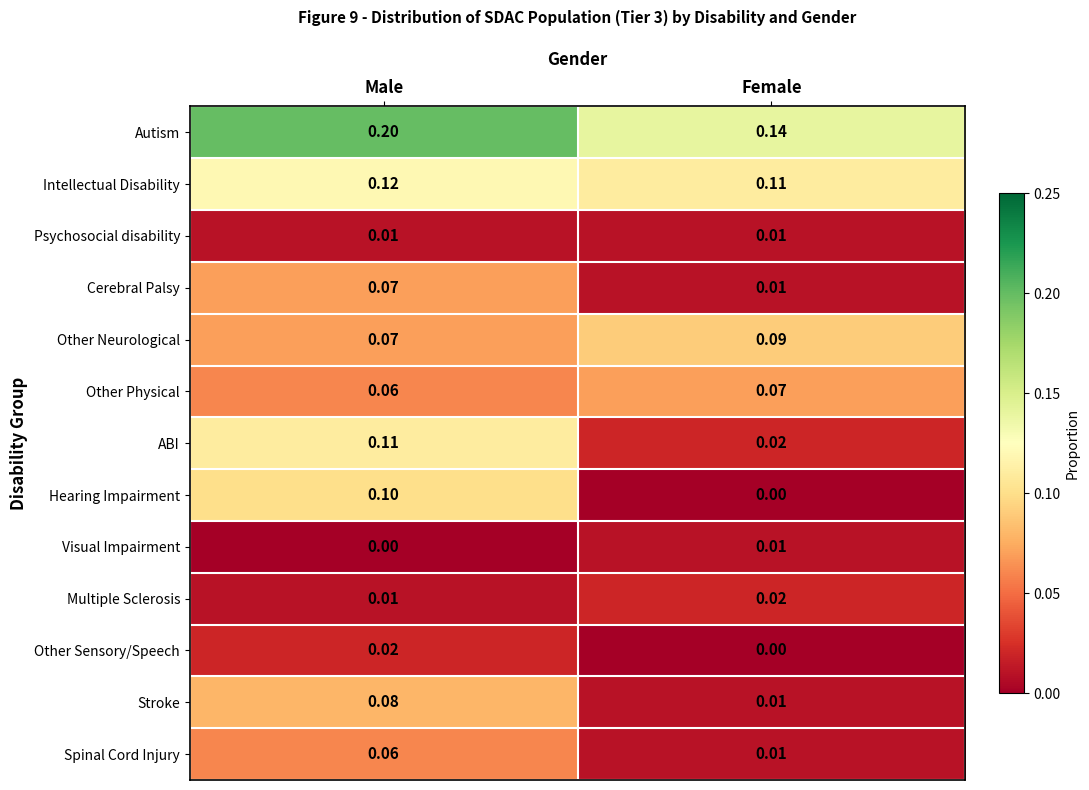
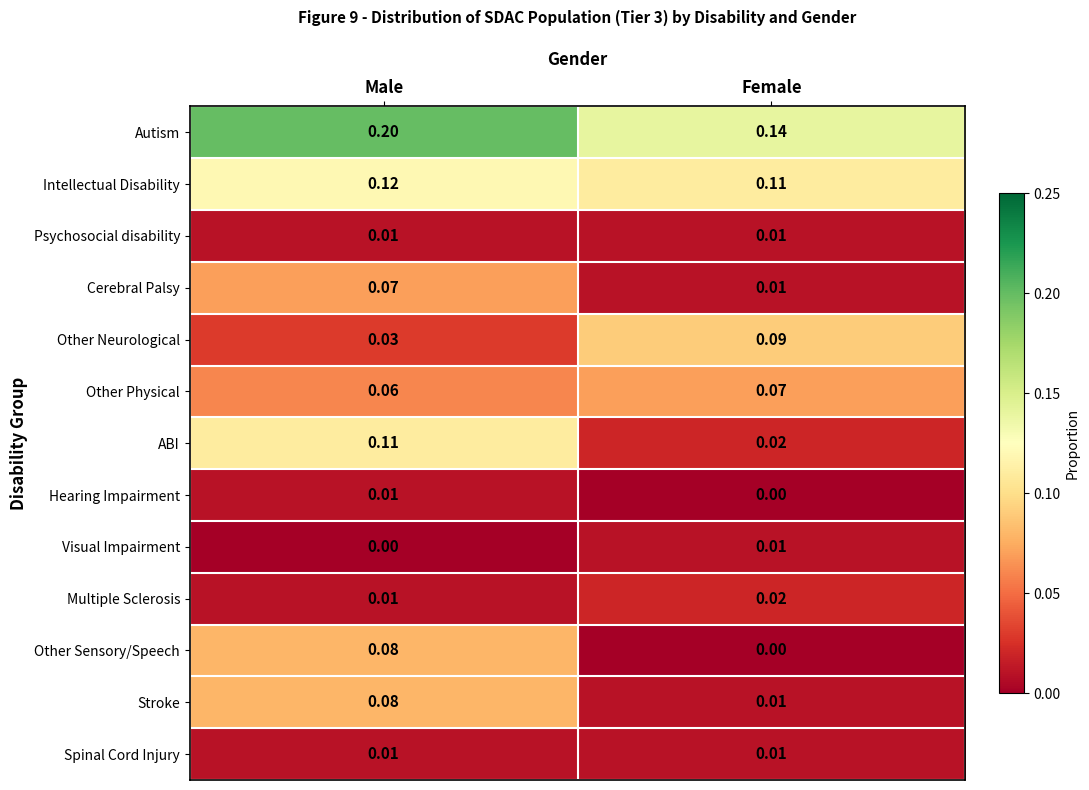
  {
    "Autism": {
      "Male": 0.20,
      "Female": 0.14
    },
    "Intellectual Disability": {
      "Male": 0.12,
      "Female": 0.11
    },
    "Psychosocial disability": {
      "Male": 0.01,
      "Female": 0.01
    },
    "Cerebral Palsy": {
      "Male": 0.07,
      "Female": 0.01
    },
    "Other Neurological": {
-     "Male": 0.07,
+     "Male": 0.03,
      "Female": 0.09
    },
    "Other Physical": {
      "Male": 0.06,
      "Female": 0.07
    },
    "ABI": {
      "Male": 0.11,
      "Female": 0.02
    },
    "Hearing Impairment": {
-     "Male": 0.10,
+     "Male": 0.01,
      "Female": 0.00
    },
    "Visual Impairment": {
      "Male": 0.00,
      "Female": 0.01
    },
    "Multiple Sclerosis": {
      "Male": 0.01,
      "Female": 0.02
    },
    "Other Sensory/Speech": {
-     "Male": 0.02,
+     "Male": 0.08,
      "Female": 0.00
    },
    "Stroke": {
      "Male": 0.08,
      "Female": 0.01
    },
    "Spinal Cord Injury": {
-     "Male": 0.06,
+     "Male": 0.01,
      "Female": 0.01
    }
  }
